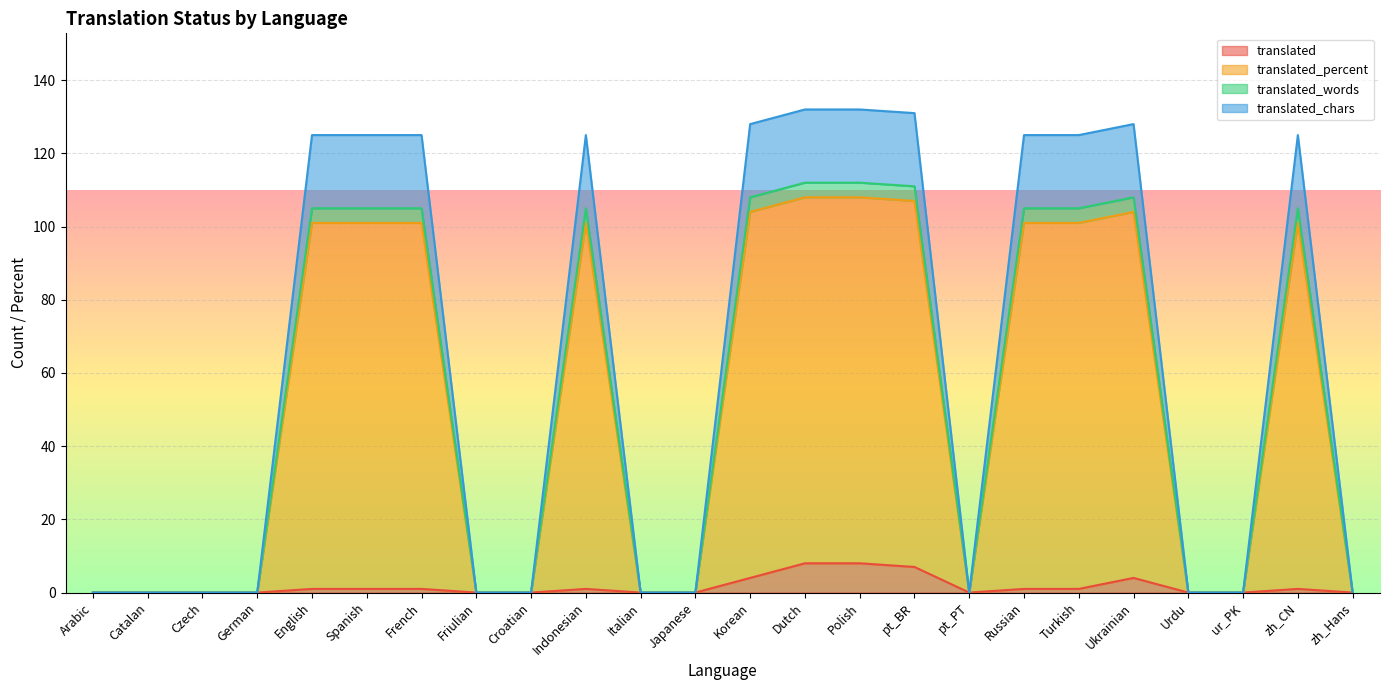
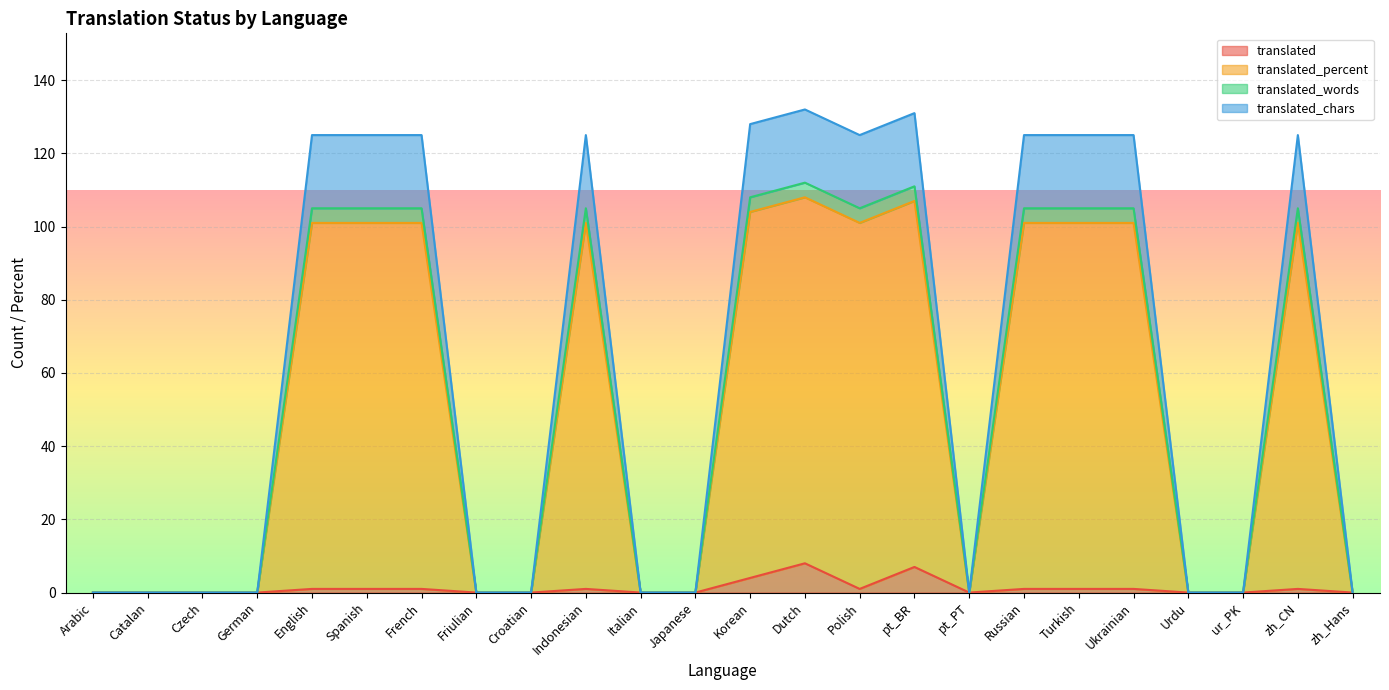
  {
    "translated": {
      "English": 1,
      "Spanish": 1,
      "French": 1,
      "Indonesian": 1,
      "Korean": 4,
      "Dutch": 8,
-     "Polish": 8,
+     "Polish": 1,
      "pt_BR": 7,
      "Russian": 1,
      "Turkish": 1,
-     "Ukrainian": 4,
+     "Ukrainian": 1,
      "zh_CN": 1
    },
    "translated_percent": {
      "English": 100,
      "Spanish": 100,
      "French": 100,
      "Indonesian": 100,
      "Korean": 100,
      "Dutch": 100,
      "Polish": 100,
      "pt_BR": 100,
      "Russian": 100,
      "Turkish": 100,
      "Ukrainian": 100,
      "zh_CN": 100
    },
    "translated_words": {
      "English": 4,
      "Spanish": 4,
      "French": 4,
      "Indonesian": 4,
      "Korean": 4,
      "Dutch": 4,
      "Polish": 4,
      "pt_BR": 4,
      "Russian": 4,
      "Turkish": 4,
      "Ukrainian": 4,
      "zh_CN": 4
    },
    "translated_chars": {
      "English": 20,
      "Spanish": 20,
      "French": 20,
      "Indonesian": 20,
      "Korean": 20,
      "Dutch": 20,
      "Polish": 20,
      "pt_BR": 20,
      "Russian": 20,
      "Turkish": 20,
      "Ukrainian": 20,
      "zh_CN": 20
    }
  }
